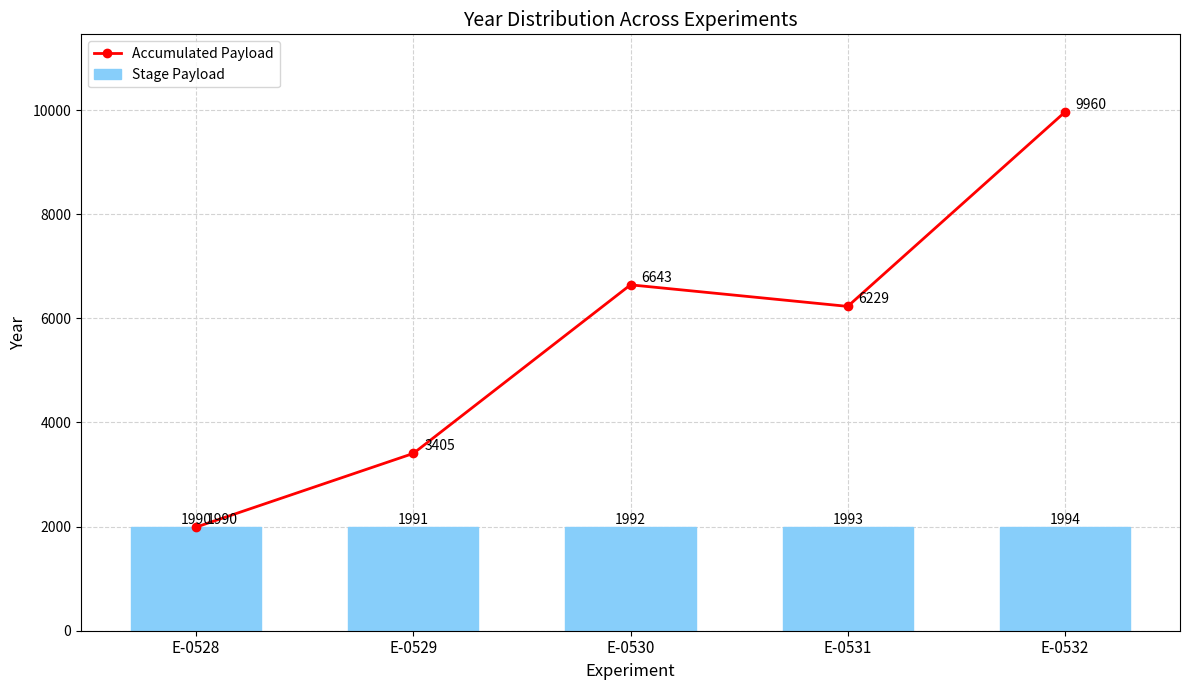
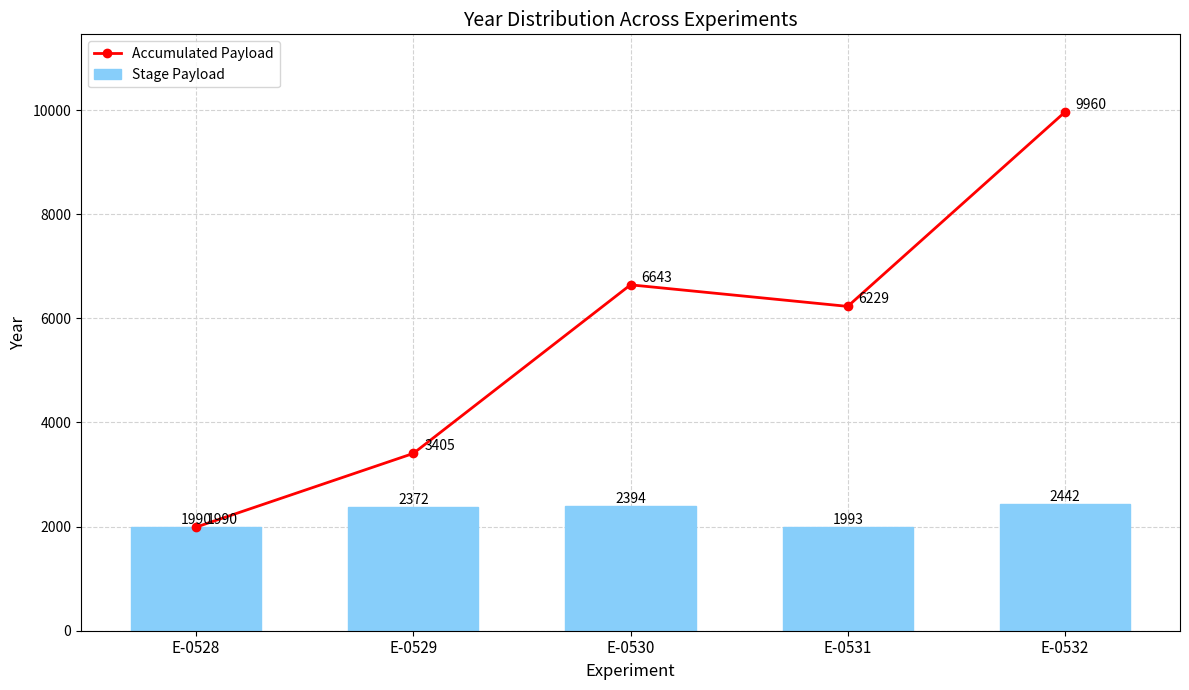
  {
    "Accumulated Payload": {
      "E-0528": 1990,
      "E-0529": 3405,
      "E-0530": 6643,
      "E-0531": 6229,
      "E-0532": 9960
    },
    "Stage Payload": {
      "E-0528": 1990,
-     "E-0529": 1991,
-     "E-0530": 1992,
+     "E-0529": 2372,
+     "E-0530": 2394,
      "E-0531": 1993,
-     "E-0532": 1994
+     "E-0532": 2442
    }
  }
